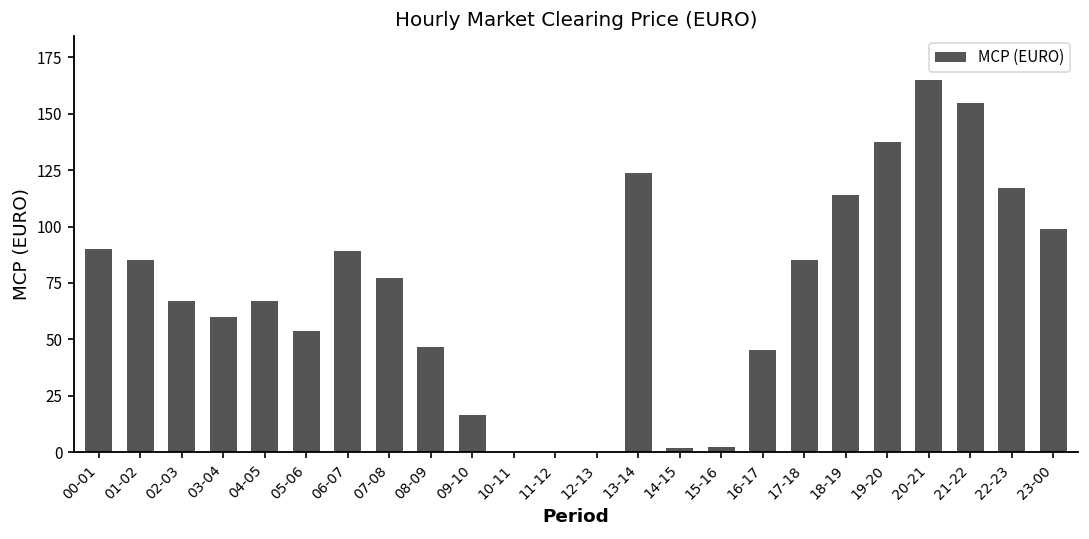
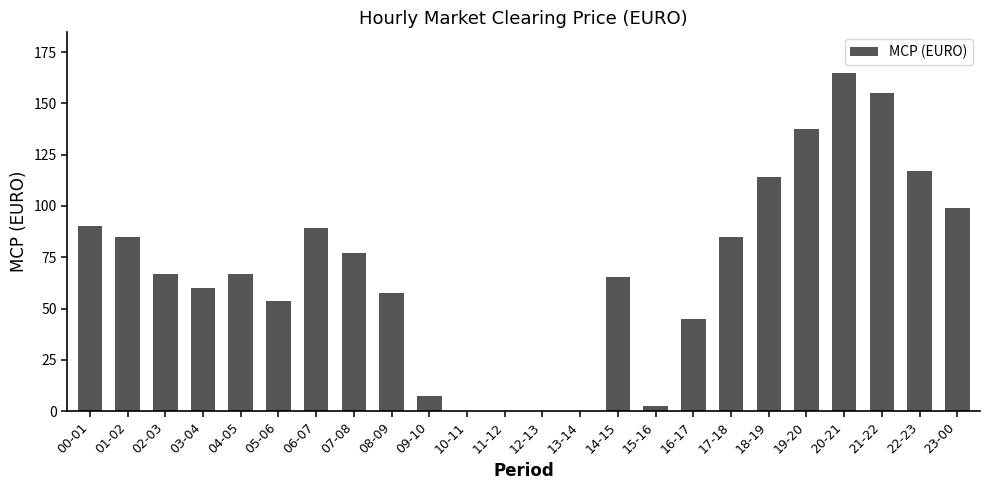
  {
    "00-01": 90,
    "01-02": 85,
    "02-03": 67,
    "03-04": 60,
    "04-05": 67,
    "05-06": 54,
    "06-07": 89,
    "07-08": 77,
-   "08-09": 47,
-   "09-10": 17,
-   "13-14": 124,
-   "14-15": 2,
+   "08-09": 58,
+   "09-10": 8,
+   "13-14": 0,
+   "14-15": 65,
    "15-16": 2,
    "16-17": 45,
    "17-18": 85,
    "18-19": 114,
    "19-20": 138,
    "20-21": 165,
    "21-22": 155,
    "22-23": 117,
    "23-00": 99
  }
